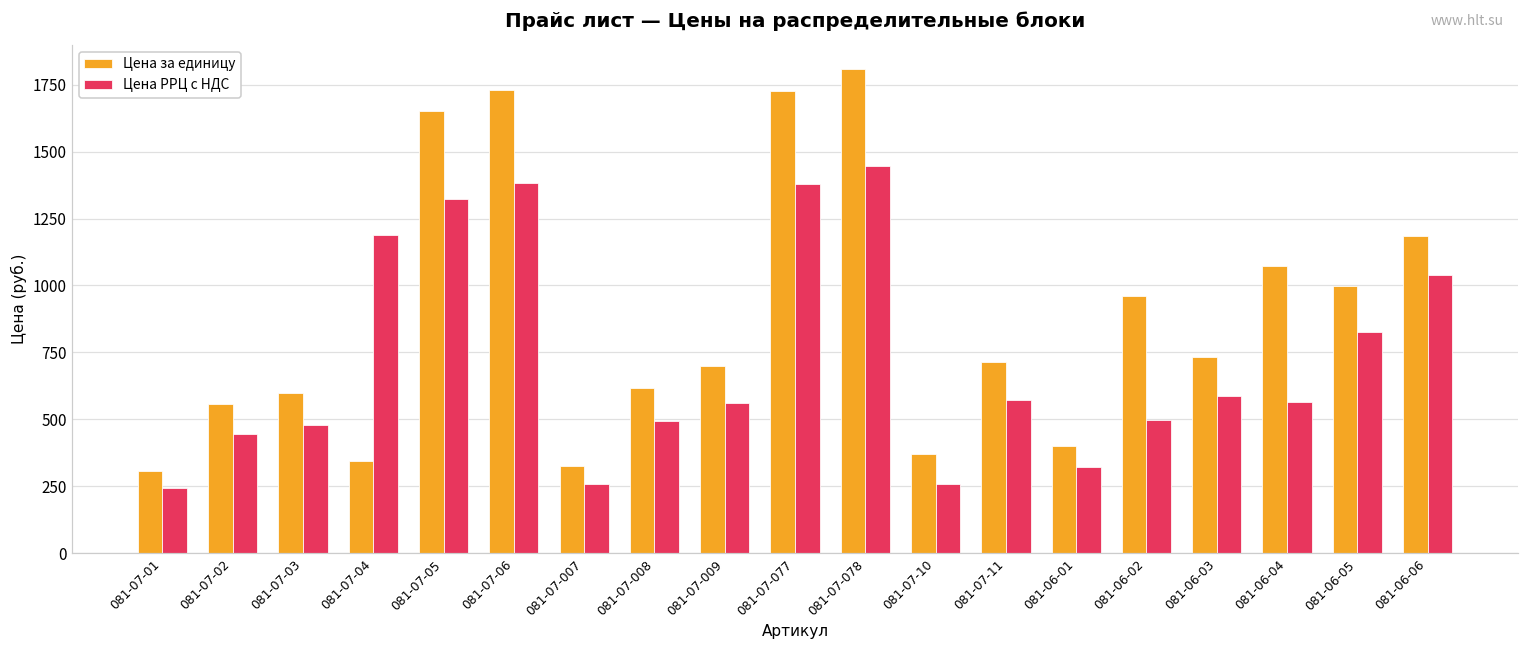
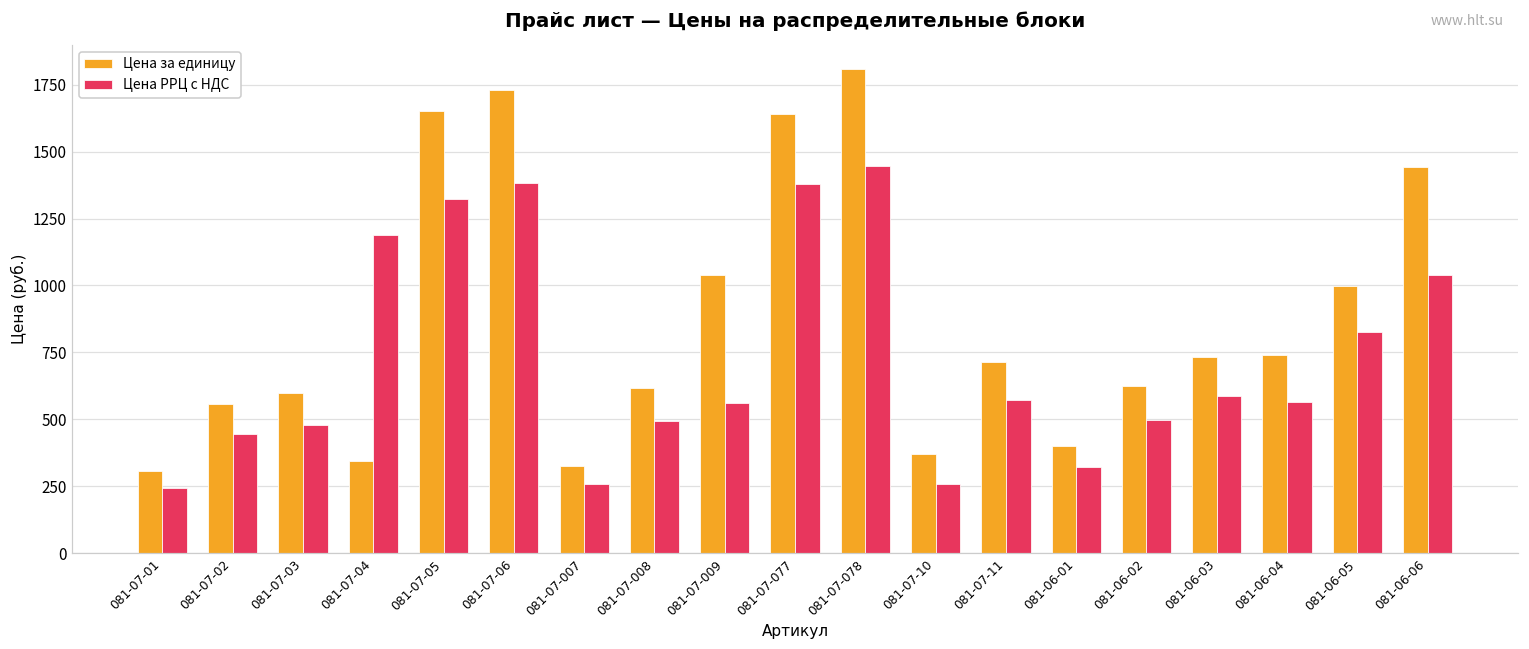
  {
    "Цена за единицу": {
      "081-07-01": 310,
      "081-07-02": 560,
      "081-07-03": 600,
      "081-07-04": 340,
      "081-07-05": 1650,
      "081-07-06": 1730,
      "081-07-007": 330,
      "081-07-008": 620,
-     "081-07-009": 700,
-     "081-07-077": 1720,
+     "081-07-009": 1040,
+     "081-07-077": 1640,
      "081-07-078": 1810,
      "081-07-10": 370,
      "081-07-11": 720,
      "081-06-01": 400,
-     "081-06-02": 960,
+     "081-06-02": 620,
      "081-06-03": 730,
-     "081-06-04": 1070,
+     "081-06-04": 740,
      "081-06-05": 1000,
-     "081-06-06": 1190
+     "081-06-06": 1440
    },
    "Цена РРЦ с НДС": {
      "081-07-01": 240,
      "081-07-02": 450,
      "081-07-03": 480,
      "081-07-04": 1190,
      "081-07-05": 1320,
      "081-07-06": 1380,
      "081-07-007": 260,
      "081-07-008": 490,
      "081-07-009": 560,
      "081-07-077": 1380,
      "081-07-078": 1450,
      "081-07-10": 260,
      "081-07-11": 570,
      "081-06-01": 320,
      "081-06-02": 500,
      "081-06-03": 590,
      "081-06-04": 570,
      "081-06-05": 830,
      "081-06-06": 1040
    }
  }
